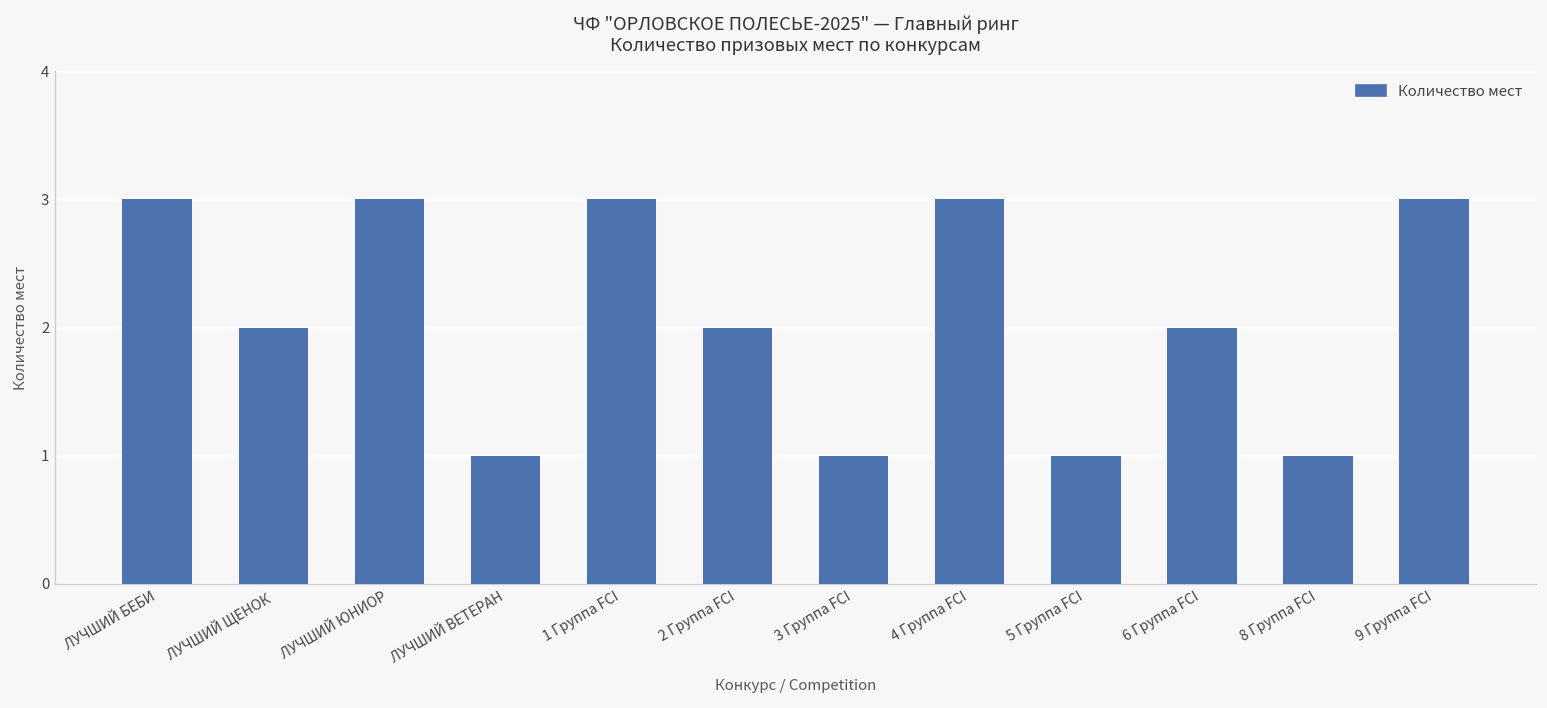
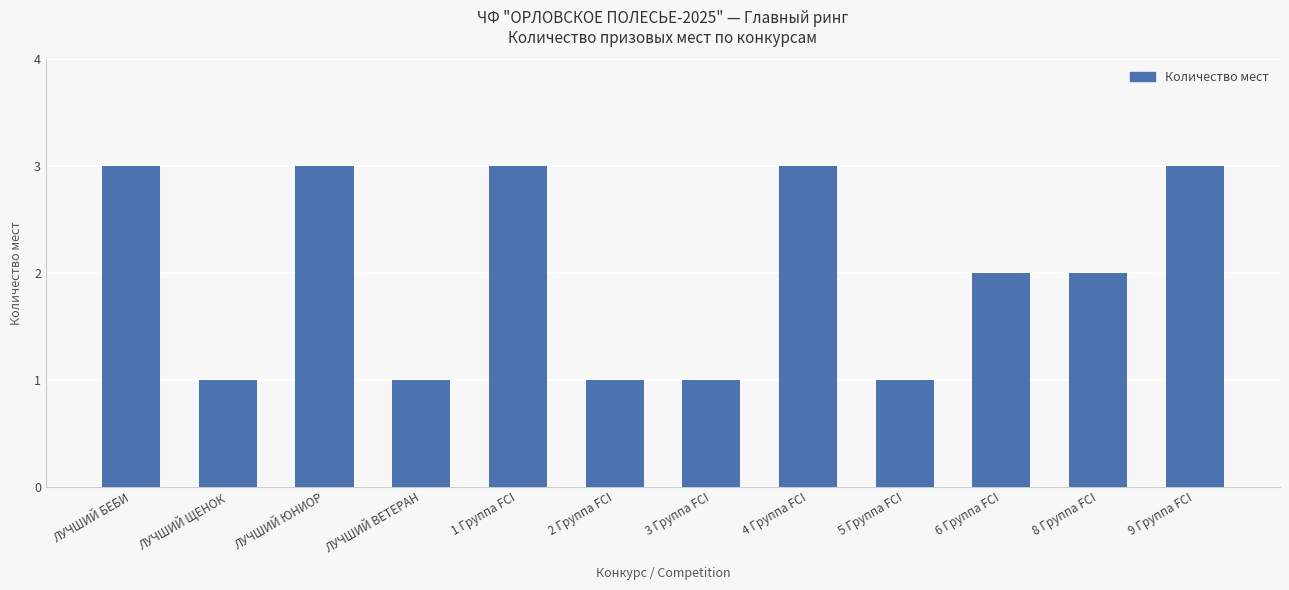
  {
    "ЛУЧШИЙ БЕБИ": 3,
-   "ЛУЧШИЙ ЩЕНОК": 2,
+   "ЛУЧШИЙ ЩЕНОК": 1,
    "ЛУЧШИЙ ЮНИОР": 3,
    "ЛУЧШИЙ ВЕТЕРАН": 1,
    "1 Группа FCI": 3,
-   "2 Группа FCI": 2,
+   "2 Группа FCI": 1,
    "3 Группа FCI": 1,
    "4 Группа FCI": 3,
    "5 Группа FCI": 1,
    "6 Группа FCI": 2,
-   "8 Группа FCI": 1,
+   "8 Группа FCI": 2,
    "9 Группа FCI": 3
  }
